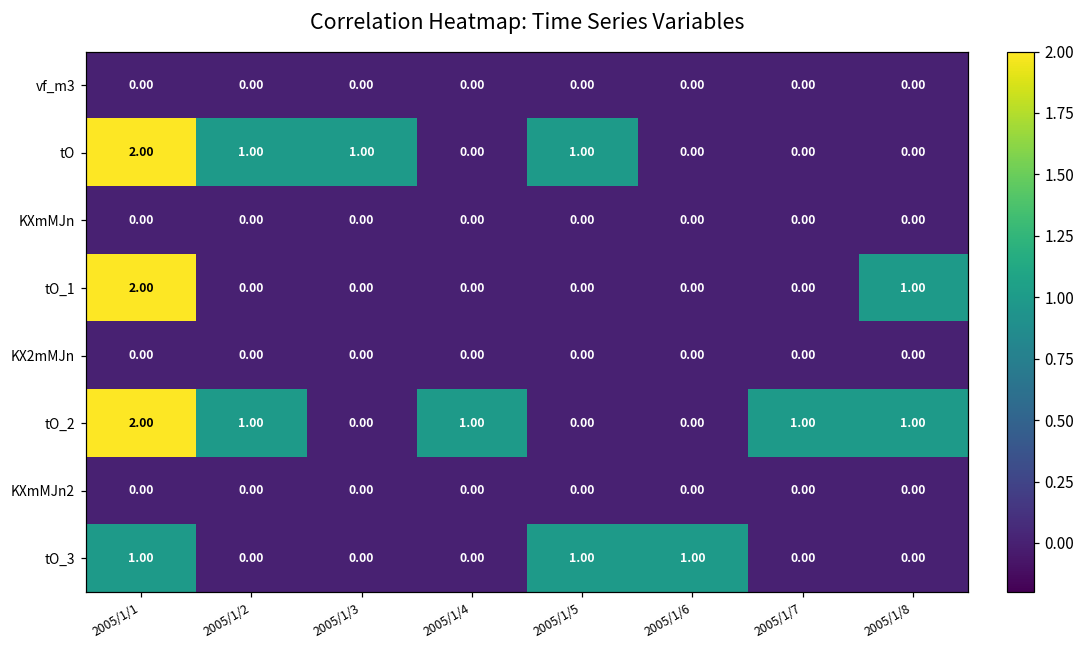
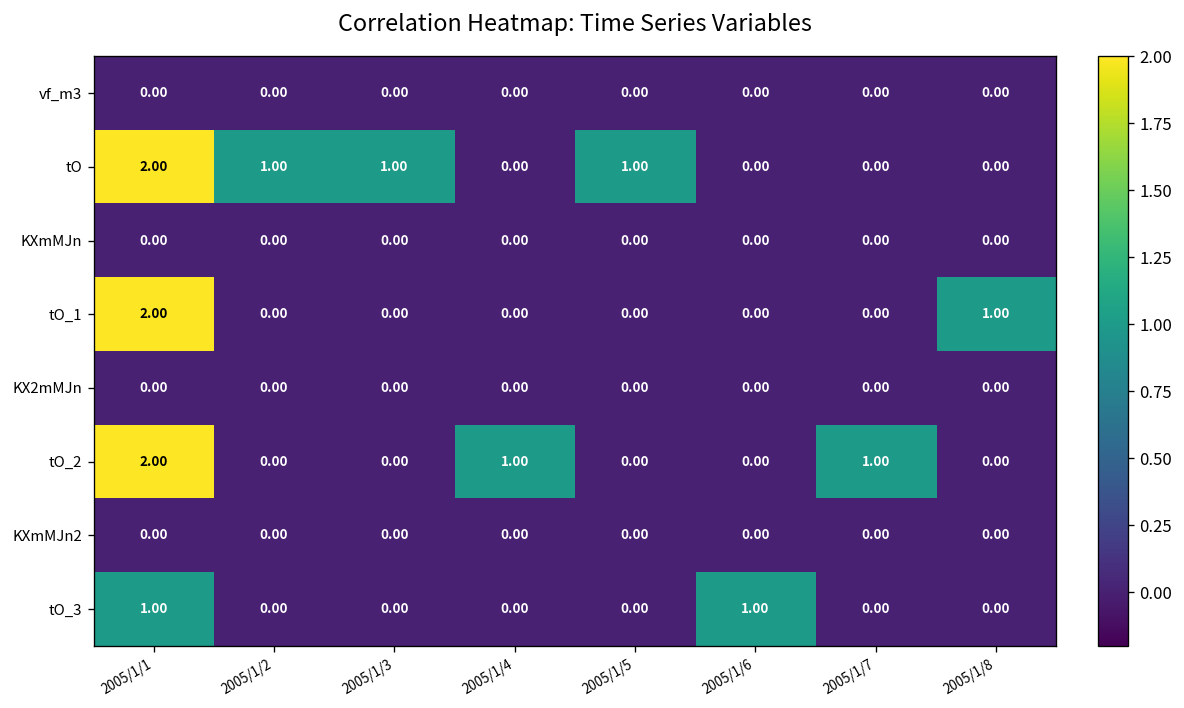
  {
    "vf_m3": {
      "2005/1/1": 0.00,
      "2005/1/2": 0.00,
      "2005/1/3": 0.00,
      "2005/1/4": 0.00,
      "2005/1/5": 0.00,
      "2005/1/6": 0.00,
      "2005/1/7": 0.00,
      "2005/1/8": 0.00
    },
    "tO": {
      "2005/1/1": 2.00,
      "2005/1/2": 1.00,
      "2005/1/3": 1.00,
      "2005/1/4": 0.00,
      "2005/1/5": 1.00,
      "2005/1/6": 0.00,
      "2005/1/7": 0.00,
      "2005/1/8": 0.00
    },
    "KXmMJn": {
      "2005/1/1": 0.00,
      "2005/1/2": 0.00,
      "2005/1/3": 0.00,
      "2005/1/4": 0.00,
      "2005/1/5": 0.00,
      "2005/1/6": 0.00,
      "2005/1/7": 0.00,
      "2005/1/8": 0.00
    },
    "tO_1": {
      "2005/1/1": 2.00,
      "2005/1/2": 0.00,
      "2005/1/3": 0.00,
      "2005/1/4": 0.00,
      "2005/1/5": 0.00,
      "2005/1/6": 0.00,
      "2005/1/7": 0.00,
      "2005/1/8": 1.00
    },
    "KX2mMJn": {
      "2005/1/1": 0.00,
      "2005/1/2": 0.00,
      "2005/1/3": 0.00,
      "2005/1/4": 0.00,
      "2005/1/5": 0.00,
      "2005/1/6": 0.00,
      "2005/1/7": 0.00,
      "2005/1/8": 0.00
    },
    "tO_2": {
      "2005/1/1": 2.00,
-     "2005/1/2": 1.00,
+     "2005/1/2": 0.00,
      "2005/1/3": 0.00,
      "2005/1/4": 1.00,
      "2005/1/5": 0.00,
      "2005/1/6": 0.00,
      "2005/1/7": 1.00,
-     "2005/1/8": 1.00
+     "2005/1/8": 0.00
    },
    "KXmMJn2": {
      "2005/1/1": 0.00,
      "2005/1/2": 0.00,
      "2005/1/3": 0.00,
      "2005/1/4": 0.00,
      "2005/1/5": 0.00,
      "2005/1/6": 0.00,
      "2005/1/7": 0.00,
      "2005/1/8": 0.00
    },
    "tO_3": {
      "2005/1/1": 1.00,
      "2005/1/2": 0.00,
      "2005/1/3": 0.00,
      "2005/1/4": 0.00,
-     "2005/1/5": 1.00,
+     "2005/1/5": 0.00,
      "2005/1/6": 1.00,
      "2005/1/7": 0.00,
      "2005/1/8": 0.00
    }
  }
